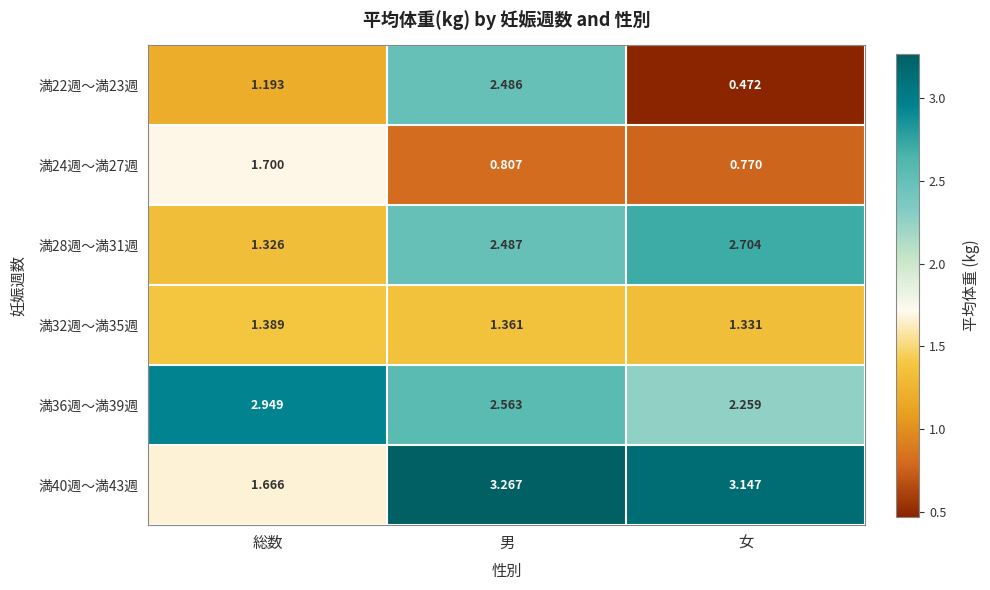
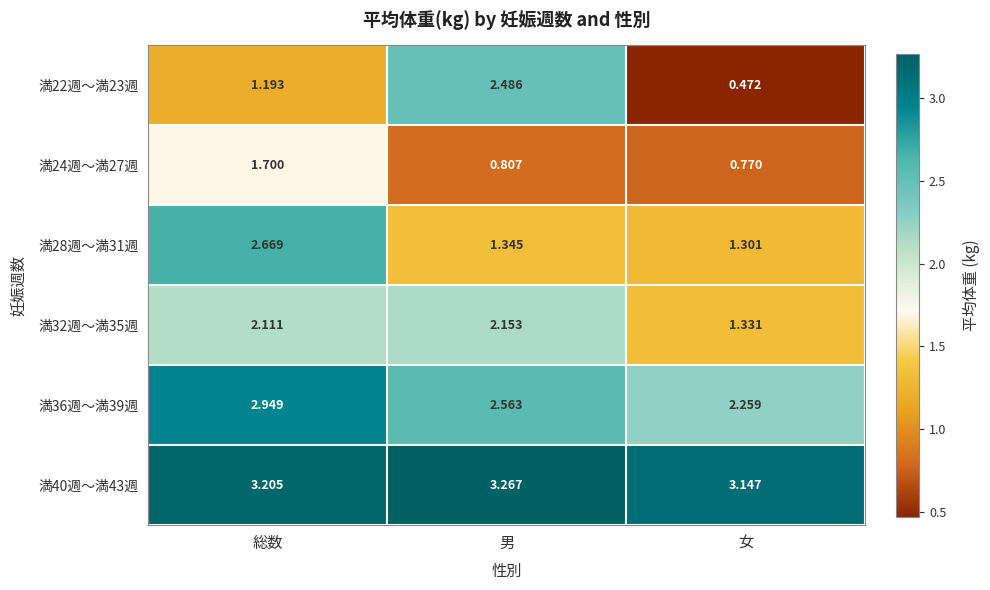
  {
    "満22週～満23週": {
      "総数": 1.193,
      "男": 2.486,
      "女": 0.472
    },
    "満24週～満27週": {
      "総数": 1.700,
      "男": 0.807,
      "女": 0.770
    },
    "満28週～満31週": {
-     "総数": 1.326,
-     "男": 2.487,
-     "女": 2.704
+     "総数": 2.669,
+     "男": 1.345,
+     "女": 1.301
    },
    "満32週～満35週": {
-     "総数": 1.389,
-     "男": 1.361,
+     "総数": 2.111,
+     "男": 2.153,
      "女": 1.331
    },
    "満36週～満39週": {
      "総数": 2.949,
      "男": 2.563,
      "女": 2.259
    },
    "満40週～満43週": {
-     "総数": 1.666,
+     "総数": 3.205,
      "男": 3.267,
      "女": 3.147
    }
  }
